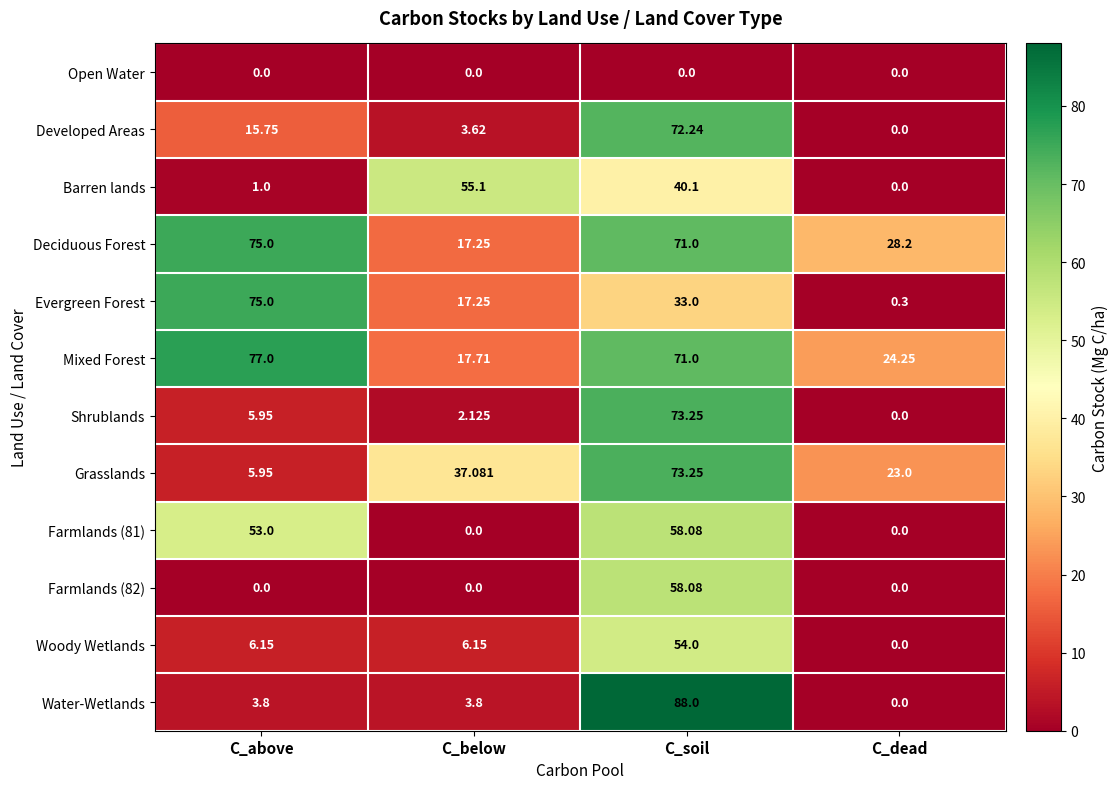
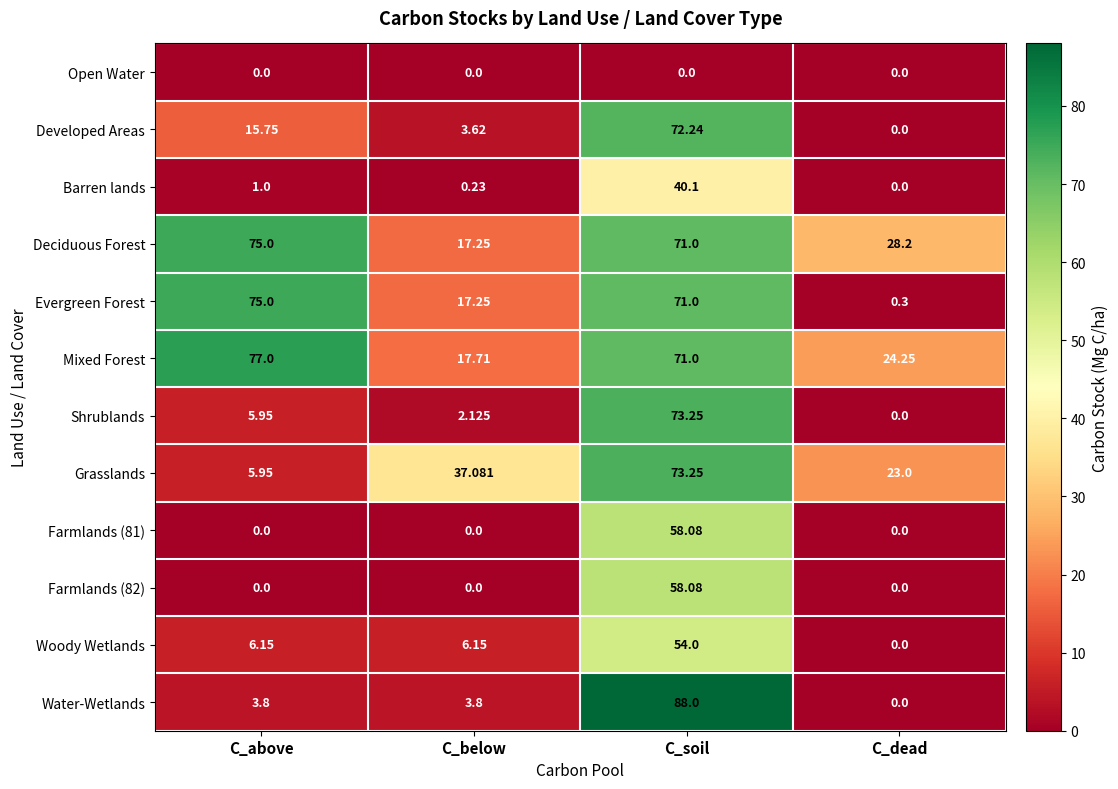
  {
    "Open Water": {
      "C_above": 0.0,
      "C_below": 0.0,
      "C_soil": 0.0,
      "C_dead": 0.0
    },
    "Developed Areas": {
      "C_above": 15.75,
      "C_below": 3.62,
      "C_soil": 72.24,
      "C_dead": 0.0
    },
    "Barren lands": {
      "C_above": 1.0,
-     "C_below": 55.1,
+     "C_below": 0.23,
      "C_soil": 40.1,
      "C_dead": 0.0
    },
    "Deciduous Forest": {
      "C_above": 75.0,
      "C_below": 17.25,
      "C_soil": 71.0,
      "C_dead": 28.2
    },
    "Evergreen Forest": {
      "C_above": 75.0,
      "C_below": 17.25,
-     "C_soil": 33.0,
+     "C_soil": 71.0,
      "C_dead": 0.3
    },
    "Mixed Forest": {
      "C_above": 77.0,
      "C_below": 17.71,
      "C_soil": 71.0,
      "C_dead": 24.25
    },
    "Shrublands": {
      "C_above": 5.95,
      "C_below": 2.125,
      "C_soil": 73.25,
      "C_dead": 0.0
    },
    "Grasslands": {
      "C_above": 5.95,
      "C_below": 37.081,
      "C_soil": 73.25,
      "C_dead": 23.0
    },
    "Farmlands (81)": {
-     "C_above": 53.0,
+     "C_above": 0.0,
      "C_below": 0.0,
      "C_soil": 58.08,
      "C_dead": 0.0
    },
    "Farmlands (82)": {
      "C_above": 0.0,
      "C_below": 0.0,
      "C_soil": 58.08,
      "C_dead": 0.0
    },
    "Woody Wetlands": {
      "C_above": 6.15,
      "C_below": 6.15,
      "C_soil": 54.0,
      "C_dead": 0.0
    },
    "Water-Wetlands": {
      "C_above": 3.8,
      "C_below": 3.8,
      "C_soil": 88.0,
      "C_dead": 0.0
    }
  }
